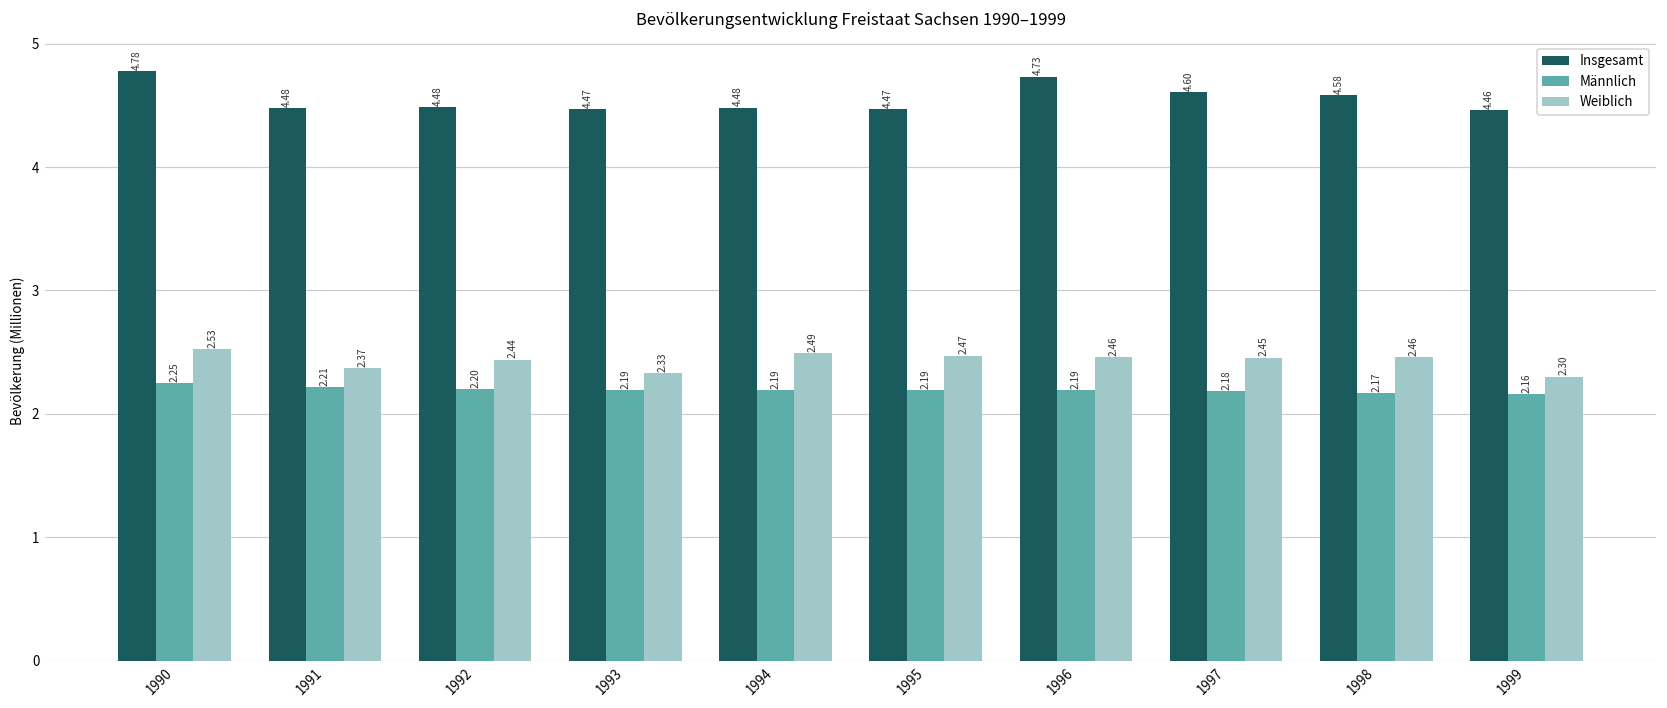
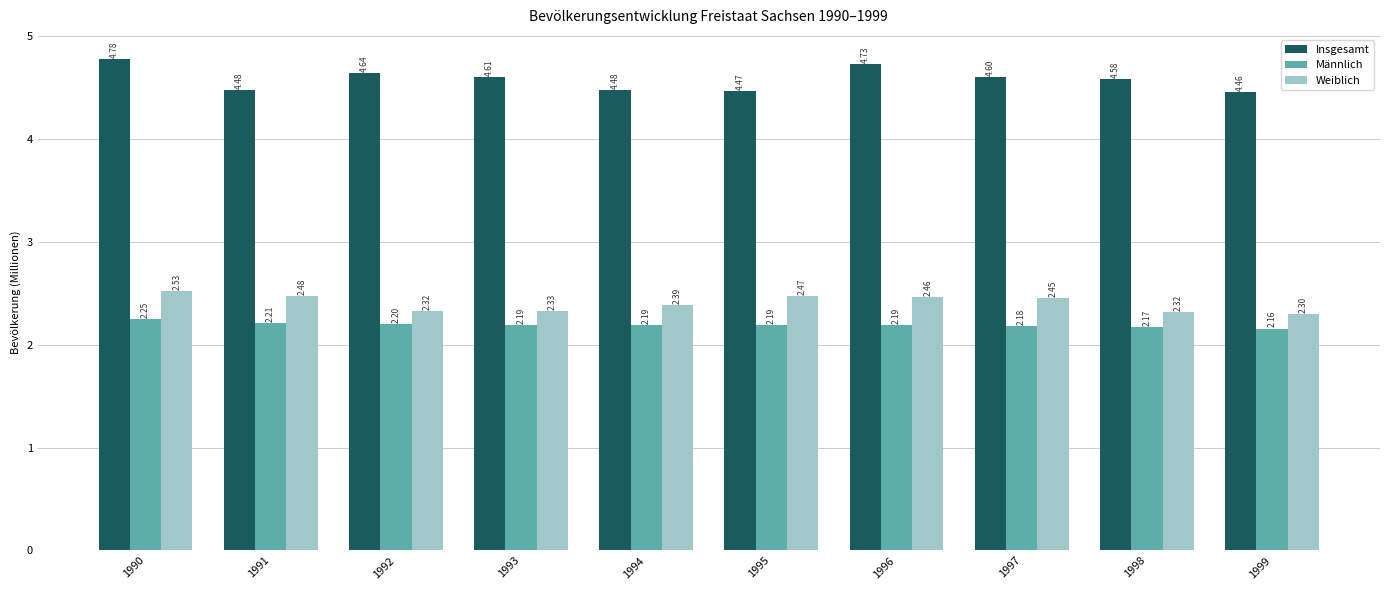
  {
    "Insgesamt": {
      "1990": 4.78,
      "1991": 4.48,
-     "1992": 4.48,
-     "1993": 4.47,
+     "1992": 4.64,
+     "1993": 4.61,
      "1994": 4.48,
      "1995": 4.47,
      "1996": 4.73,
      "1997": 4.60,
      "1998": 4.58,
      "1999": 4.46
    },
    "Männlich": {
      "1990": 2.25,
      "1991": 2.21,
      "1992": 2.20,
      "1993": 2.19,
      "1994": 2.19,
      "1995": 2.19,
      "1996": 2.19,
      "1997": 2.18,
      "1998": 2.17,
      "1999": 2.16
    },
    "Weiblich": {
      "1990": 2.53,
-     "1991": 2.37,
-     "1992": 2.44,
+     "1991": 2.48,
+     "1992": 2.32,
      "1993": 2.33,
-     "1994": 2.49,
+     "1994": 2.39,
      "1995": 2.47,
      "1996": 2.46,
      "1997": 2.45,
-     "1998": 2.46,
+     "1998": 2.32,
      "1999": 2.30
    }
  }
